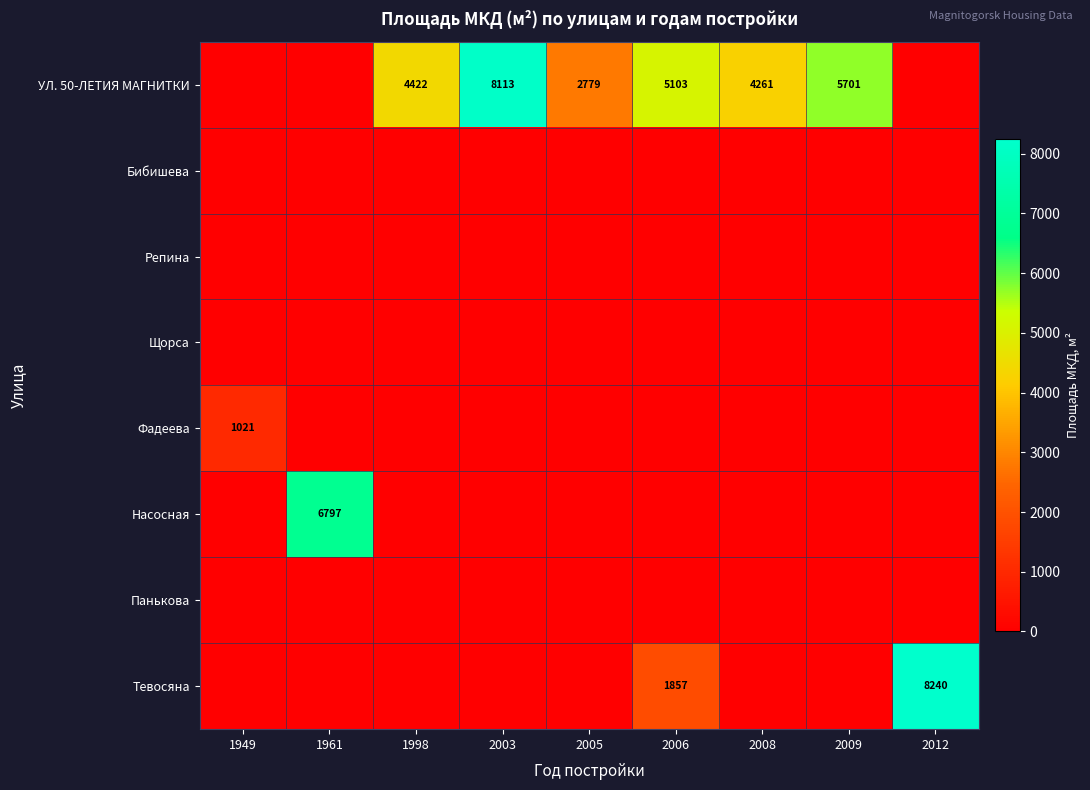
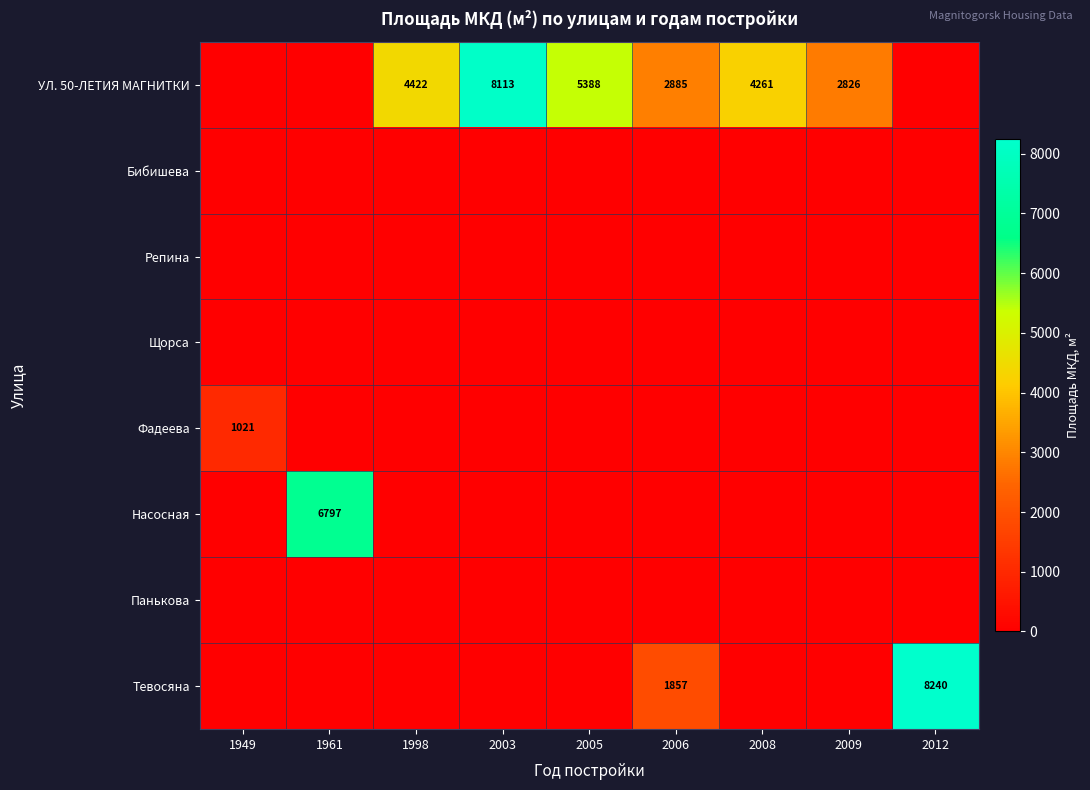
  {
    "УЛ. 50-ЛЕТИЯ МАГНИТКИ": {
      "1998": 4422,
      "2003": 8113,
-     "2005": 2779,
-     "2006": 5103,
+     "2005": 5388,
+     "2006": 2885,
      "2008": 4261,
-     "2009": 5701
+     "2009": 2826
    },
    "Фадеева": {
      "1949": 1021
    },
    "Насосная": {
      "1961": 6797
    },
    "Тевосяна": {
      "2006": 1857,
      "2012": 8240
    }
  }
